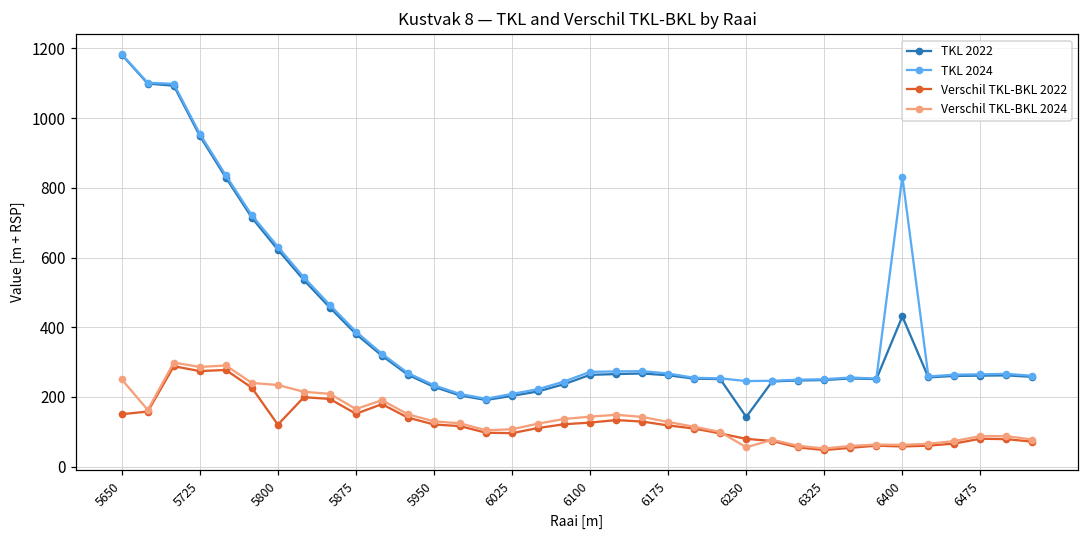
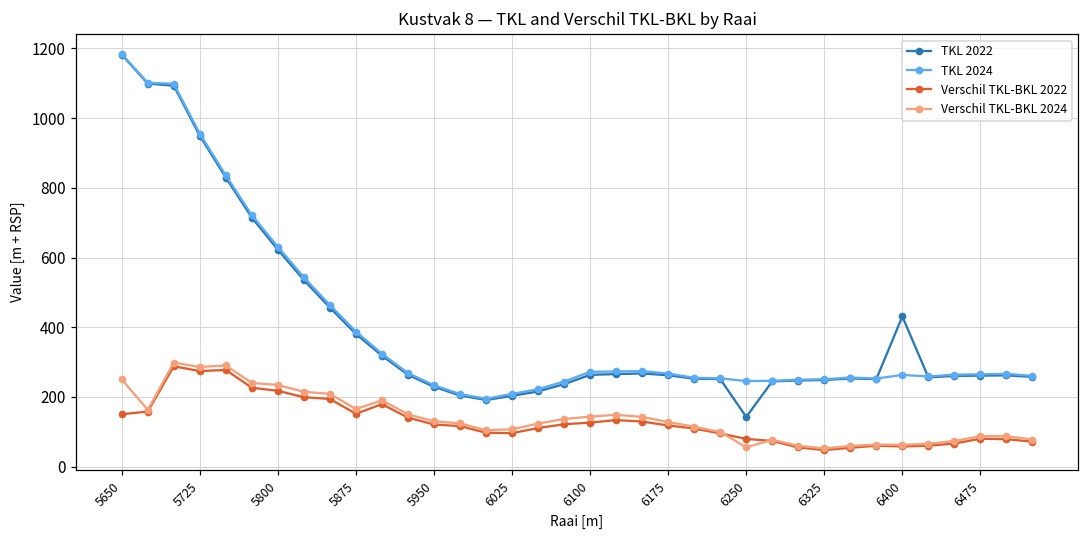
  {
    "TKL 2022": {
      "5800": 620,
      "6100": 260,
      "6250": 140,
      "6400": 430
    },
    "TKL 2024": {
      "5800": 630,
      "6100": 270,
      "6250": 250,
-     "6400": 830
+     "6400": 260
    },
    "Verschil TKL-BKL 2022": {
      "5650": 150,
      "5725": 270,
-     "5800": 120,
+     "5800": 220,
      "5875": 150,
      "5950": 120,
      "6025": 100,
      "6100": 130,
      "6175": 120,
      "6250": 80
    },
    "Verschil TKL-BKL 2024": {
      "5650": 250,
      "5725": 290,
      "5800": 230,
      "5875": 170,
      "5950": 130,
      "6025": 110,
      "6100": 140,
      "6175": 130,
      "6250": 60
    }
  }
